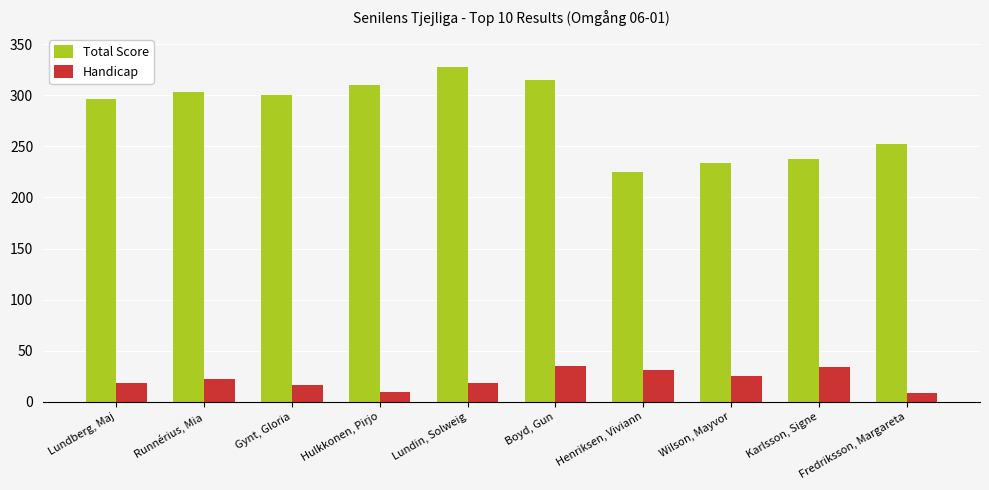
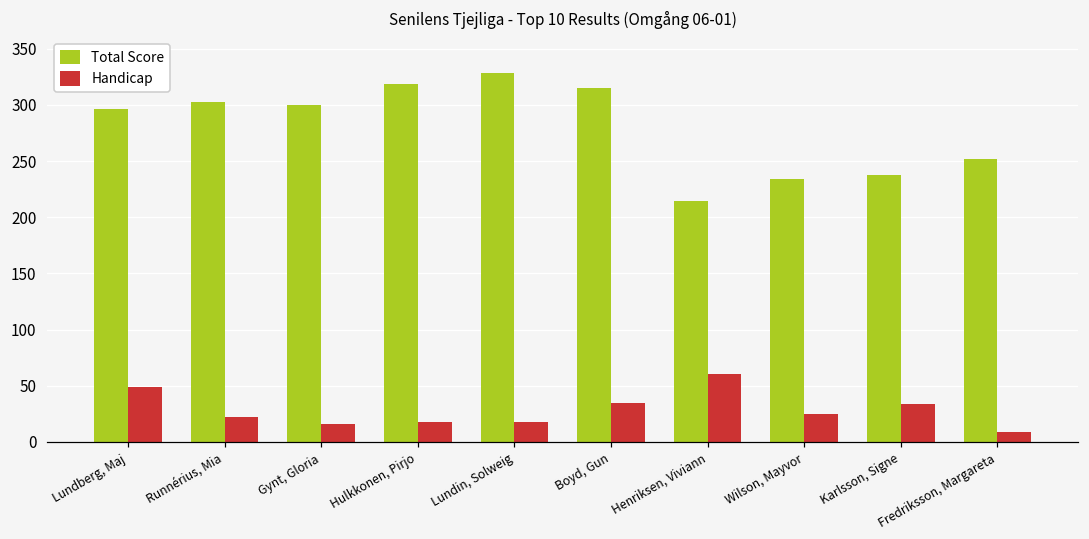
  {
    "Total Score": {
      "Lundberg, Maj": 296,
      "Runnérius, Mia": 303,
      "Gynt, Gloria": 300,
-     "Hulkkonen, Pirjo": 310,
+     "Hulkkonen, Pirjo": 319,
      "Lundin, Solweig": 328,
      "Boyd, Gun": 315,
-     "Henriksen, Viviann": 225,
+     "Henriksen, Viviann": 214,
      "Wilson, Mayvor": 234,
      "Karlsson, Signe": 238,
      "Fredriksson, Margareta": 252
    },
    "Handicap": {
-     "Lundberg, Maj": 18,
+     "Lundberg, Maj": 49,
      "Runnérius, Mia": 22,
      "Gynt, Gloria": 16,
-     "Hulkkonen, Pirjo": 10,
+     "Hulkkonen, Pirjo": 18,
      "Lundin, Solweig": 18,
      "Boyd, Gun": 35,
-     "Henriksen, Viviann": 31,
+     "Henriksen, Viviann": 60,
      "Wilson, Mayvor": 25,
      "Karlsson, Signe": 34,
      "Fredriksson, Margareta": 9
    }
  }
